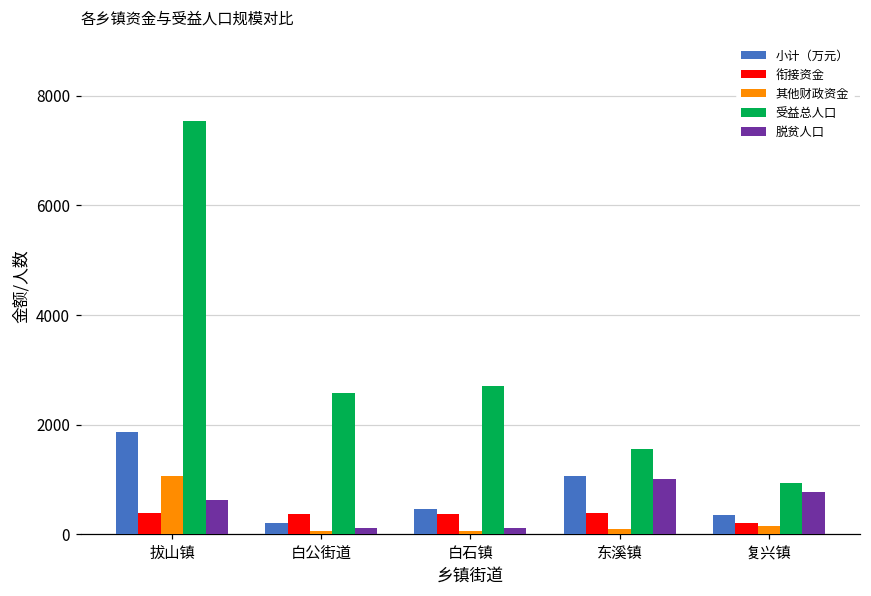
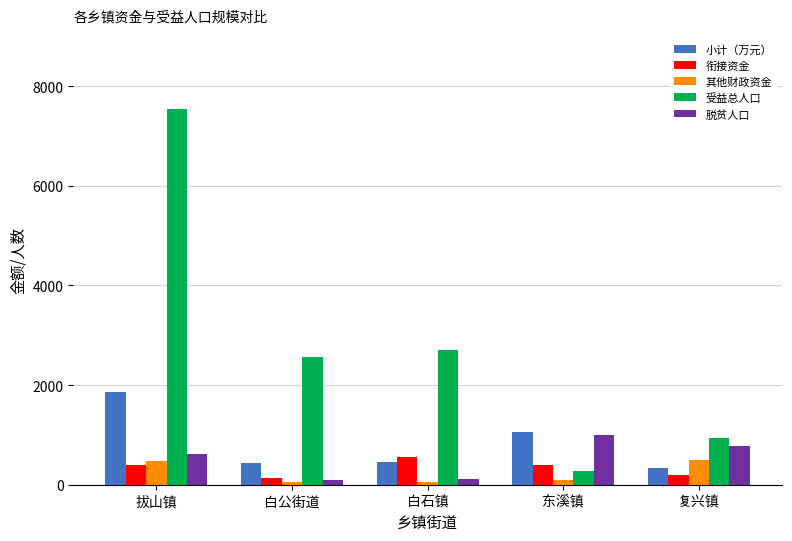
  {
    "小计（万元）": {
      "拔山镇": 1900,
-     "白公街道": 200,
+     "白公街道": 400,
      "白石镇": 400,
      "东溪镇": 1100,
      "复兴镇": 300
    },
    "衔接资金": {
      "拔山镇": 400,
-     "白公街道": 400,
-     "白石镇": 400,
+     "白公街道": 100,
+     "白石镇": 600,
      "东溪镇": 400,
      "复兴镇": 200
    },
    "其他财政资金": {
-     "拔山镇": 1100,
+     "拔山镇": 500,
      "白公街道": 100,
      "白石镇": 100,
      "东溪镇": 100,
-     "复兴镇": 100
+     "复兴镇": 500
    },
    "受益总人口": {
      "拔山镇": 7500,
      "白公街道": 2600,
      "白石镇": 2700,
-     "东溪镇": 1600,
+     "东溪镇": 300,
      "复兴镇": 900
    },
    "脱贫人口": {
      "拔山镇": 600,
      "白公街道": 100,
      "白石镇": 100,
      "东溪镇": 1000,
      "复兴镇": 800
    }
  }
